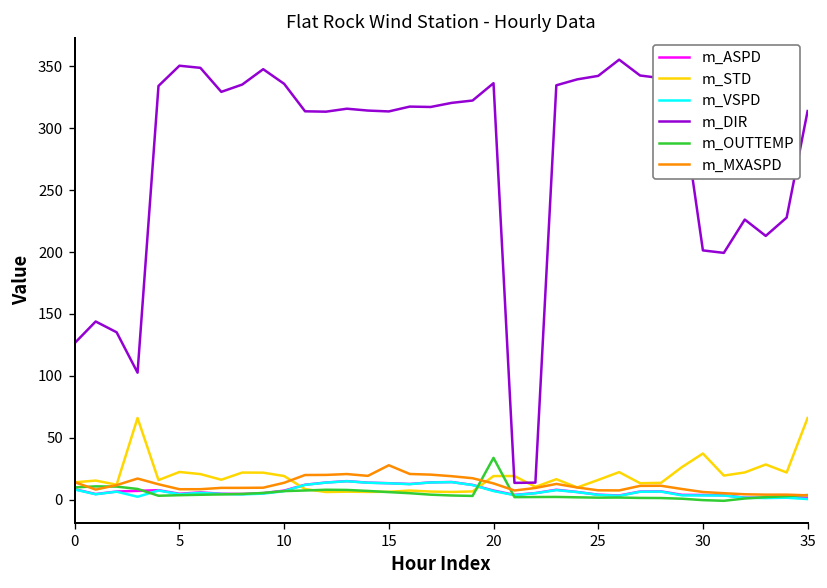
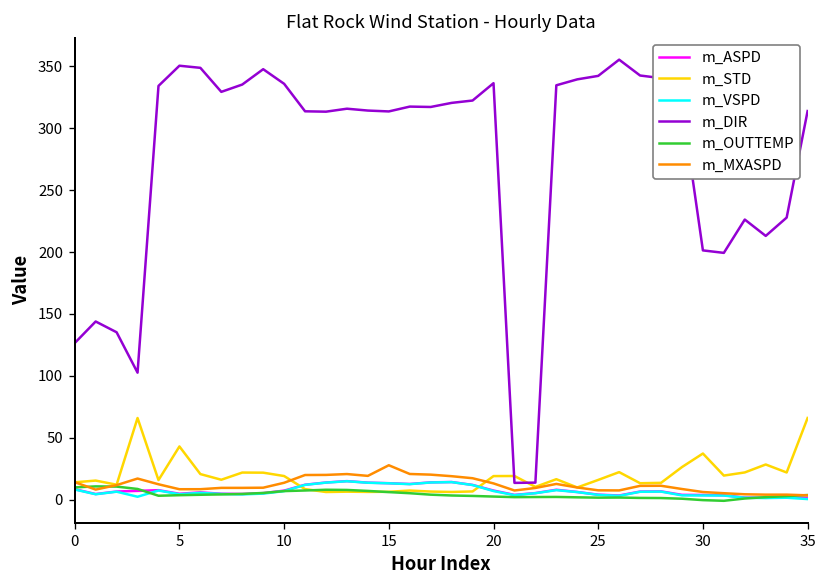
  {
    "m_STD": {
-     "5": 22,
+     "5": 43,
      "10": 19,
      "20": 19,
      "25": 16,
      "30": 37,
      "35": 66
    },
    "m_DIR": {
      "0": 127,
      "5": 350,
      "10": 336,
      "15": 314,
      "20": 336,
      "25": 342,
      "30": 201,
      "35": 314
    },
    "m_OUTTEMP": {
-     "20": 34,
+     "20": 3,
      "30": 0
    },
    "m_MXASPD": {
      "5": 8,
      "10": 14,
      "15": 28,
      "20": 13,
      "25": 8
    }
  }
